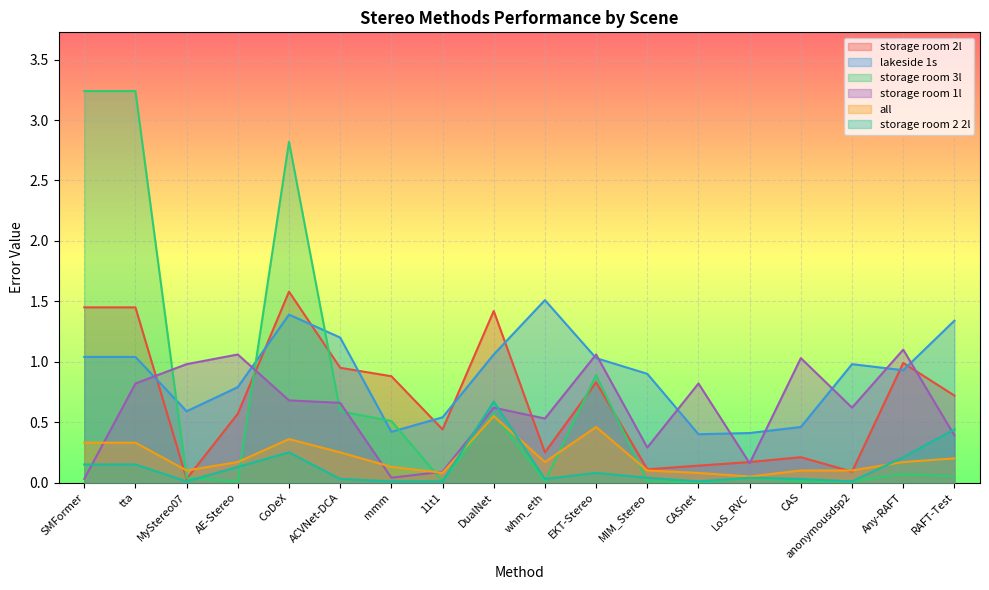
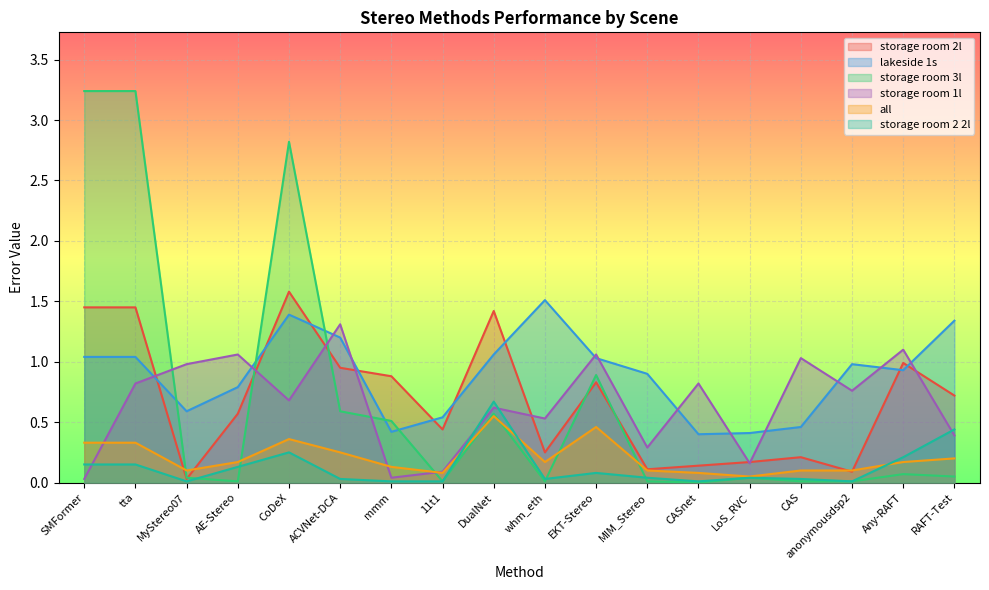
  {
    "storage room 1l": {
      "SMFormer": 0.03,
      "tta": 0.82,
      "MyStereo07": 0.98,
      "AE-Stereo": 1.06,
      "CoDeX": 0.68,
-     "ACVNet-DCA": 0.66,
+     "ACVNet-DCA": 1.31,
      "mmm": 0.04,
      "DualNet": 0.62,
      "whm_eth": 0.53,
      "EKT-Stereo": 1.06,
      "MIM_Stereo": 0.29,
      "CASnet": 0.82,
      "CAS": 1.03,
-     "anonymousdsp2": 0.62,
+     "anonymousdsp2": 0.76,
      "Any-RAFT": 1.10,
      "RAFT-Test": 0.39
    }
  }
